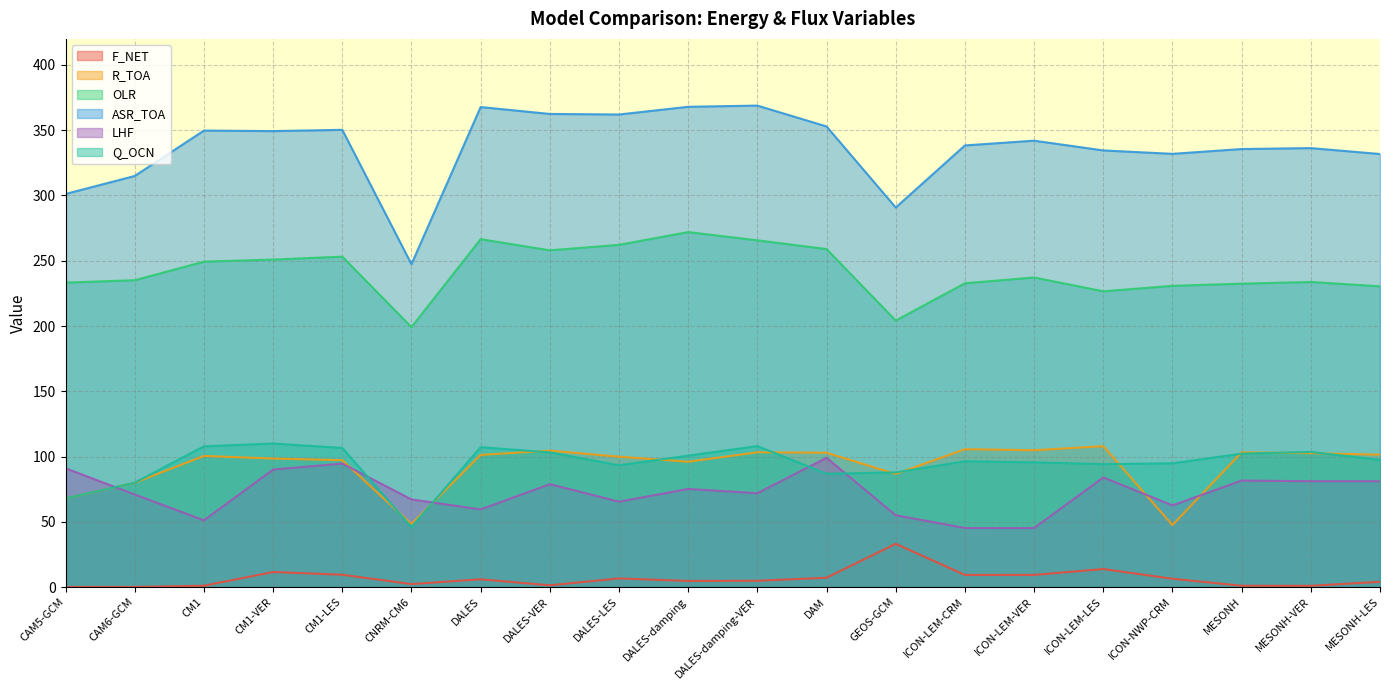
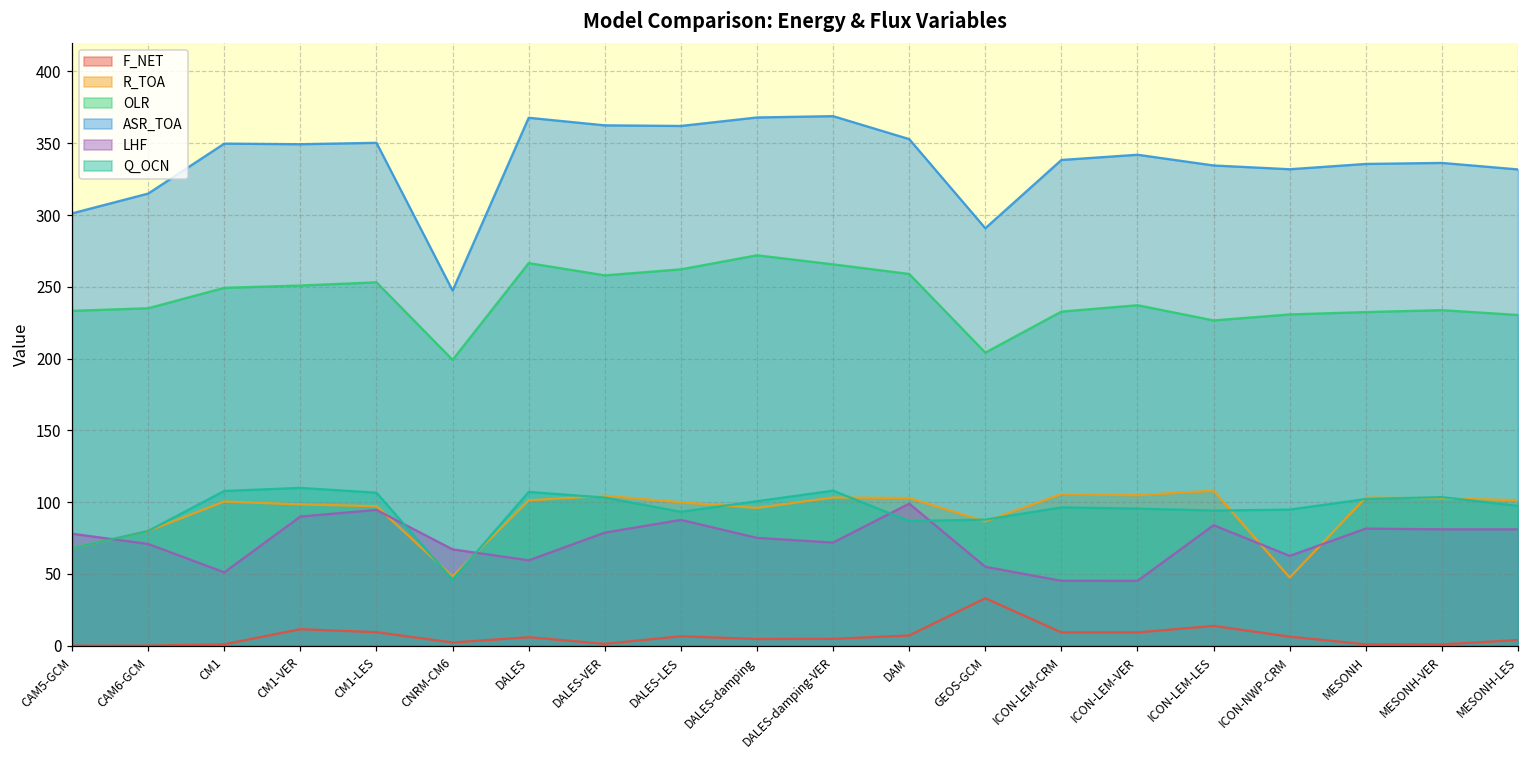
  {
    "F_NET": {
      "CAM5-GCM": 0,
      "CAM6-GCM": 0,
      "CM1": 1,
      "CM1-VER": 12,
      "CM1-LES": 9,
      "CNRM-CM6": 2,
      "DALES": 6,
      "DALES-VER": 1,
      "DALES-LES": 7,
      "DALES-damping": 5,
      "DALES-damping-VER": 5,
      "DAM": 7,
      "GEOS-GCM": 33,
      "ICON-LEM-CRM": 9,
      "ICON-LEM-VER": 9,
      "ICON-LEM-LES": 14,
      "ICON-NWP-CRM": 6,
      "MESONH": 1,
      "MESONH-VER": 1,
      "MESONH-LES": 4
    },
    "R_TOA": {
      "CM1": 100,
      "CM1-VER": 98,
      "CM1-LES": 97,
      "CNRM-CM6": 48,
      "DALES": 101,
      "DALES-LES": 100,
      "DALES-damping": 96,
      "DALES-damping-VER": 103,
      "DAM": 103,
      "ICON-LEM-CRM": 106,
      "ICON-LEM-VER": 105,
      "ICON-LEM-LES": 108,
      "ICON-NWP-CRM": 47,
      "MESONH-LES": 101
    },
    "LHF": {
-     "CAM5-GCM": 91,
+     "CAM5-GCM": 78,
      "CAM6-GCM": 71,
      "CM1": 51,
      "CM1-VER": 90,
      "CM1-LES": 95,
      "CNRM-CM6": 67,
      "DALES": 59,
      "DALES-VER": 79,
-     "DALES-LES": 65,
+     "DALES-LES": 88,
      "DALES-damping": 75,
      "DALES-damping-VER": 72,
      "DAM": 99,
      "GEOS-GCM": 55,
      "ICON-LEM-CRM": 45,
      "ICON-LEM-VER": 45,
      "ICON-LEM-LES": 84,
      "ICON-NWP-CRM": 63,
      "MESONH": 82,
      "MESONH-VER": 81,
      "MESONH-LES": 81
    }
  }
